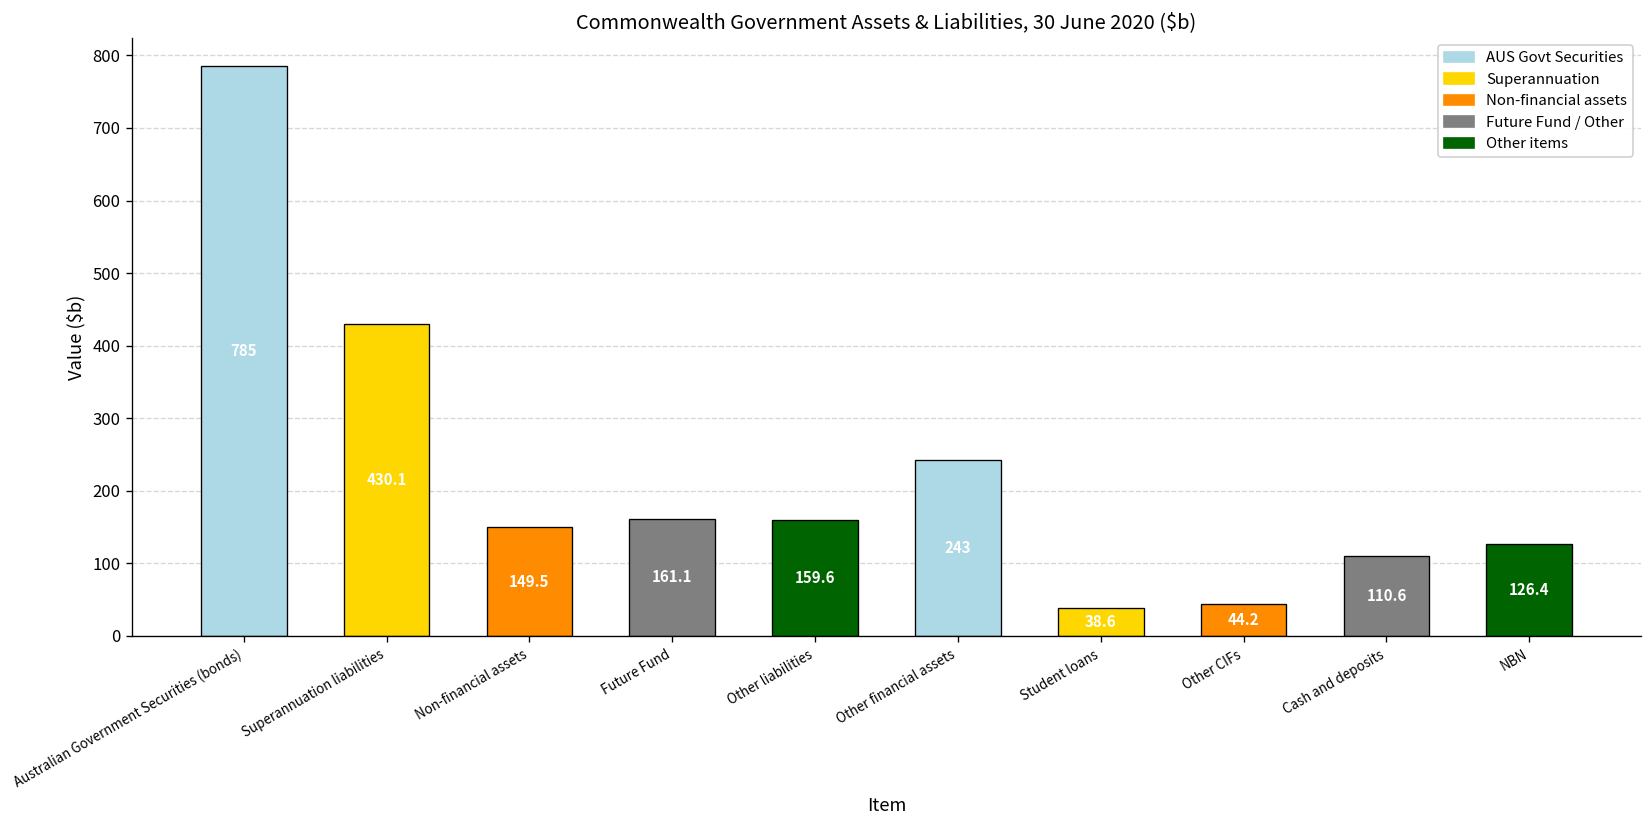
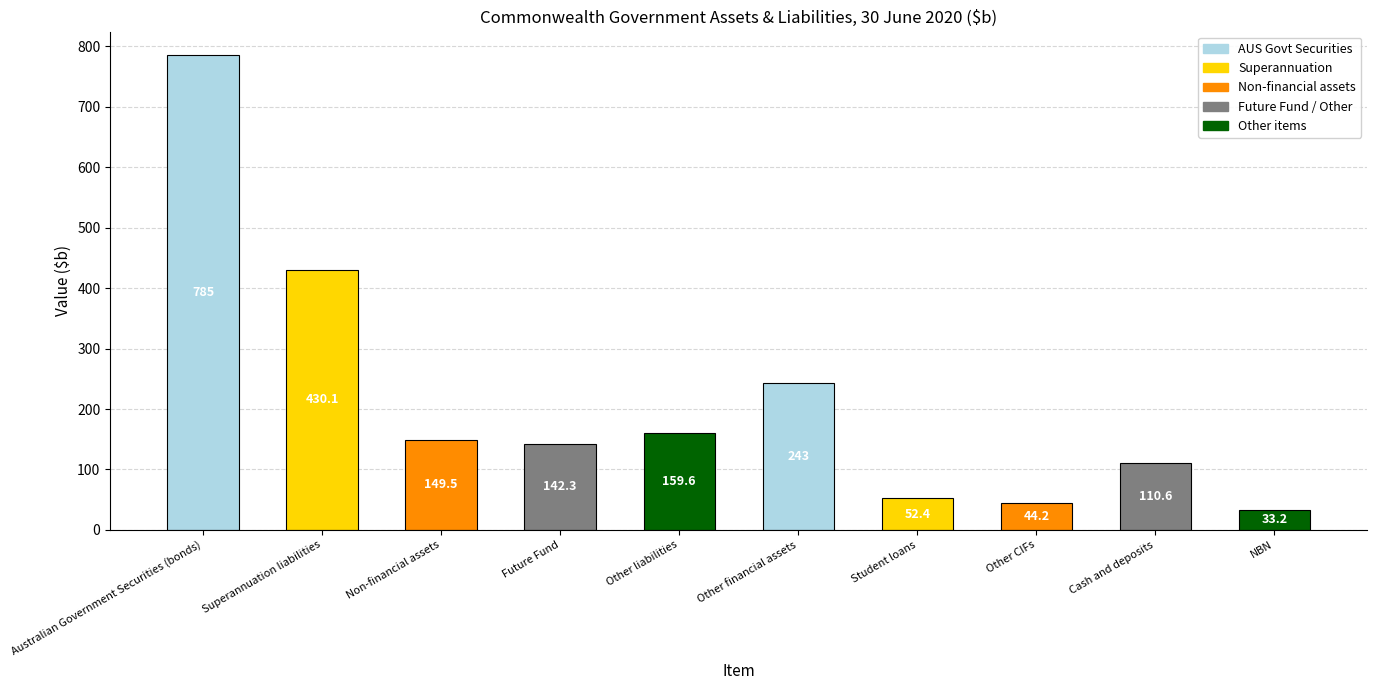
  {
    "Australian Government Securities (bonds)": 785,
    "Superannuation liabilities": 430.1,
    "Non-financial assets": 149.5,
-   "Future Fund": 161.1,
+   "Future Fund": 142.3,
    "Other liabilities": 159.6,
    "Other financial assets": 243,
-   "Student loans": 38.6,
+   "Student loans": 52.4,
    "Other CIFs": 44.2,
    "Cash and deposits": 110.6,
-   "NBN": 126.4
+   "NBN": 33.2
  }
